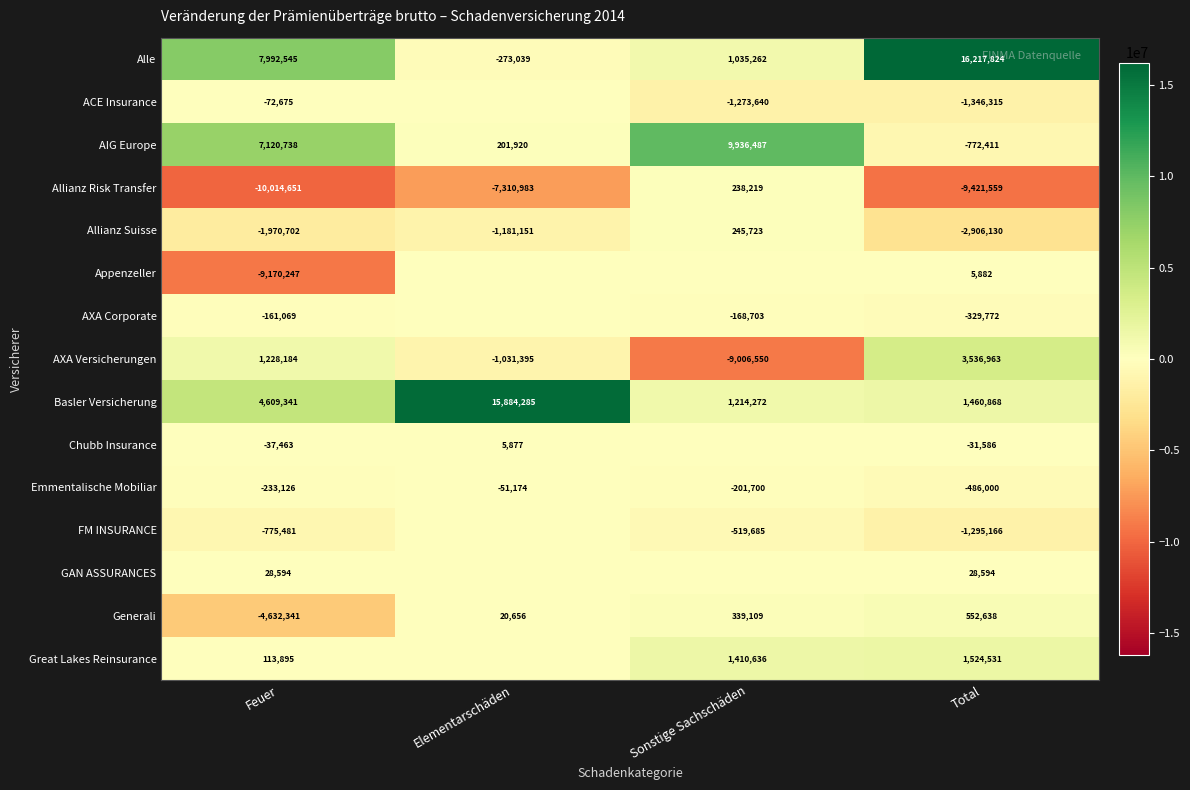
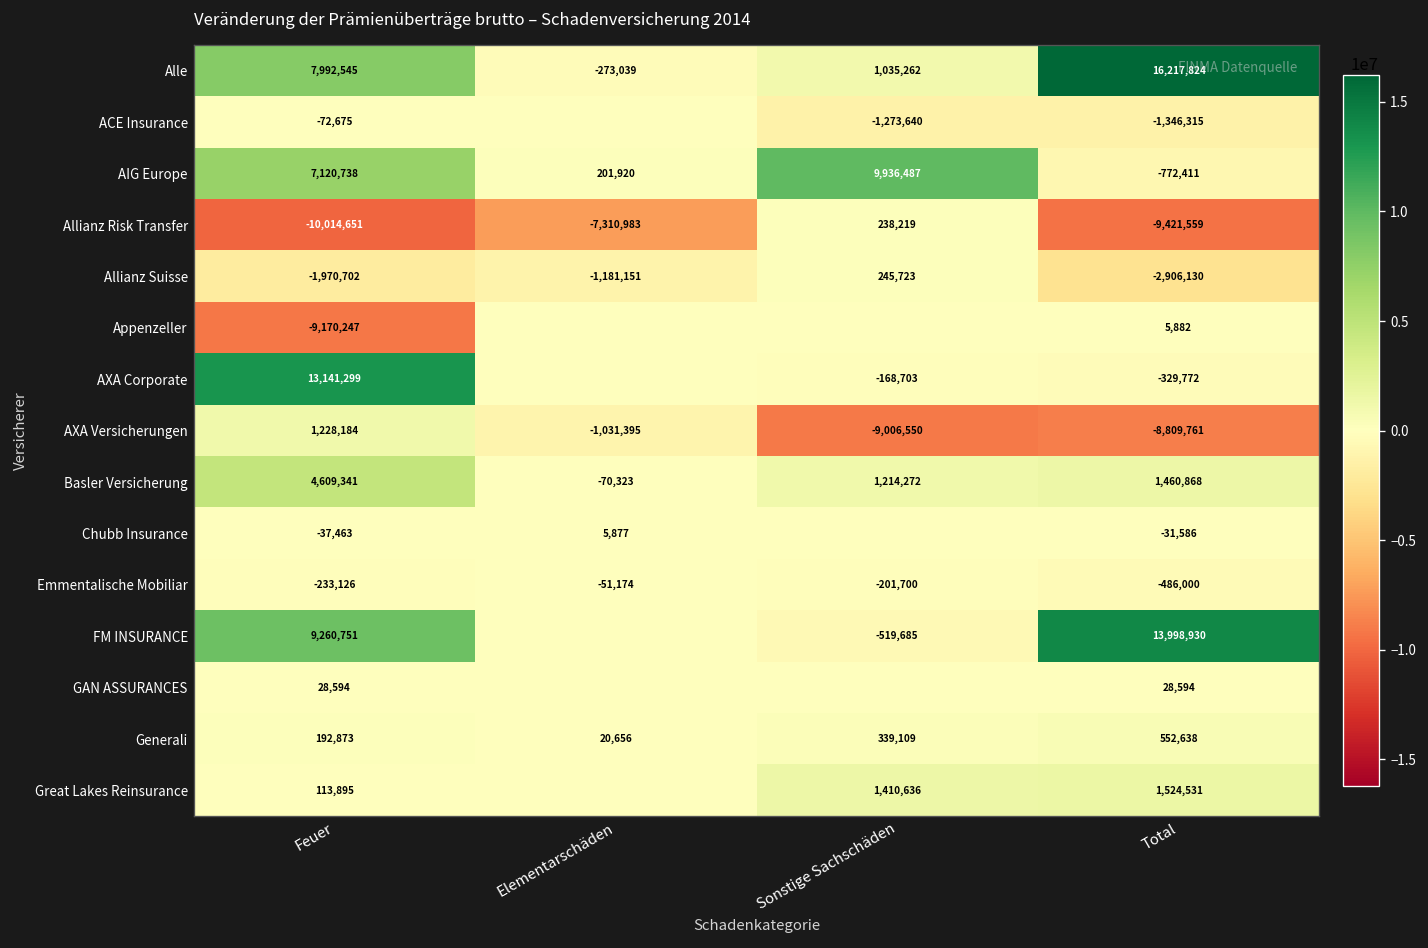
  {
    "Alle": {
      "Feuer": "7,992,545",
      "Elementarschäden": "-273,039",
      "Sonstige Sachschäden": "1,035,262"
    },
    "ACE Insurance": {
      "Feuer": "-72,675",
      "Sonstige Sachschäden": "-1,273,640",
      "Total": "-1,346,315"
    },
    "AIG Europe": {
      "Feuer": "7,120,738",
      "Elementarschäden": "201,920",
      "Sonstige Sachschäden": "9,936,487",
      "Total": "-772,411"
    },
    "Allianz Risk Transfer": {
      "Feuer": "-10,014,651",
      "Elementarschäden": "-7,310,983",
      "Sonstige Sachschäden": "238,219",
      "Total": "-9,421,559"
    },
    "Allianz Suisse": {
      "Feuer": "-1,970,702",
      "Elementarschäden": "-1,181,151",
      "Sonstige Sachschäden": "245,723",
      "Total": "-2,906,130"
    },
    "Appenzeller": {
      "Feuer": "-9,170,247",
      "Total": "5,882"
    },
    "AXA Corporate": {
-     "Feuer": "-161,069",
+     "Feuer": "13,141,299",
      "Sonstige Sachschäden": "-168,703",
      "Total": "-329,772"
    },
    "AXA Versicherungen": {
      "Feuer": "1,228,184",
      "Elementarschäden": "-1,031,395",
      "Sonstige Sachschäden": "-9,006,550",
-     "Total": "3,536,963"
+     "Total": "-8,809,761"
    },
    "Basler Versicherung": {
      "Feuer": "4,609,341",
-     "Elementarschäden": "15,884,285",
+     "Elementarschäden": "-70,323",
      "Sonstige Sachschäden": "1,214,272",
      "Total": "1,460,868"
    },
    "Chubb Insurance": {
      "Feuer": "-37,463",
      "Elementarschäden": "5,877",
      "Total": "-31,586"
    },
    "Emmentalische Mobiliar": {
      "Feuer": "-233,126",
      "Elementarschäden": "-51,174",
      "Sonstige Sachschäden": "-201,700",
      "Total": "-486,000"
    },
    "FM INSURANCE": {
-     "Feuer": "-775,481",
+     "Feuer": "9,260,751",
      "Sonstige Sachschäden": "-519,685",
-     "Total": "-1,295,166"
+     "Total": "13,998,930"
    },
    "GAN ASSURANCES": {
      "Feuer": "28,594",
      "Total": "28,594"
    },
    "Generali": {
-     "Feuer": "-4,632,341",
+     "Feuer": "192,873",
      "Elementarschäden": "20,656",
      "Sonstige Sachschäden": "339,109",
      "Total": "552,638"
    },
    "Great Lakes Reinsurance": {
      "Feuer": "113,895",
      "Sonstige Sachschäden": "1,410,636",
      "Total": "1,524,531"
    }
  }
